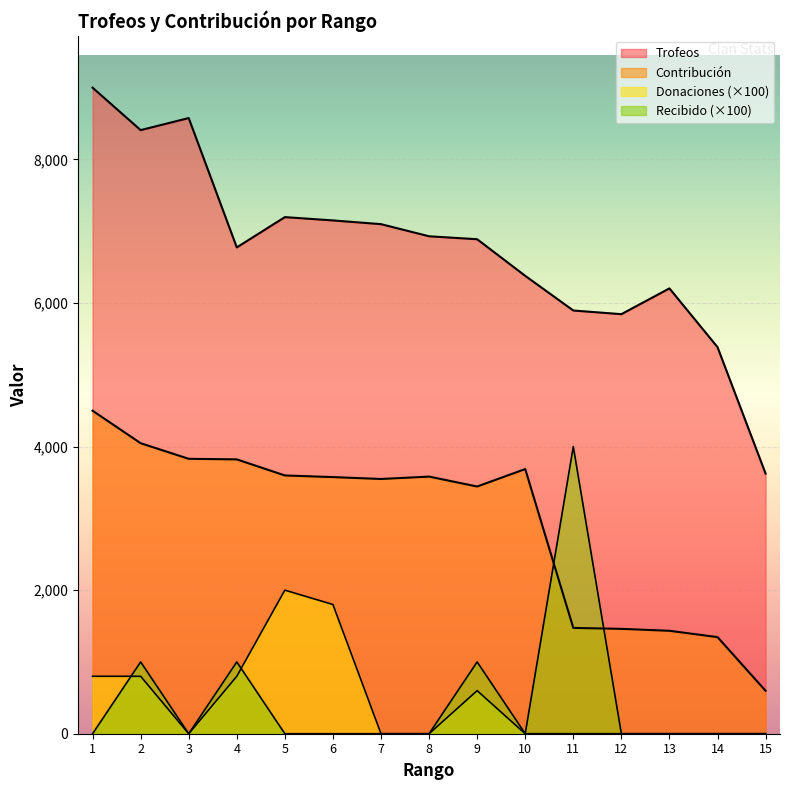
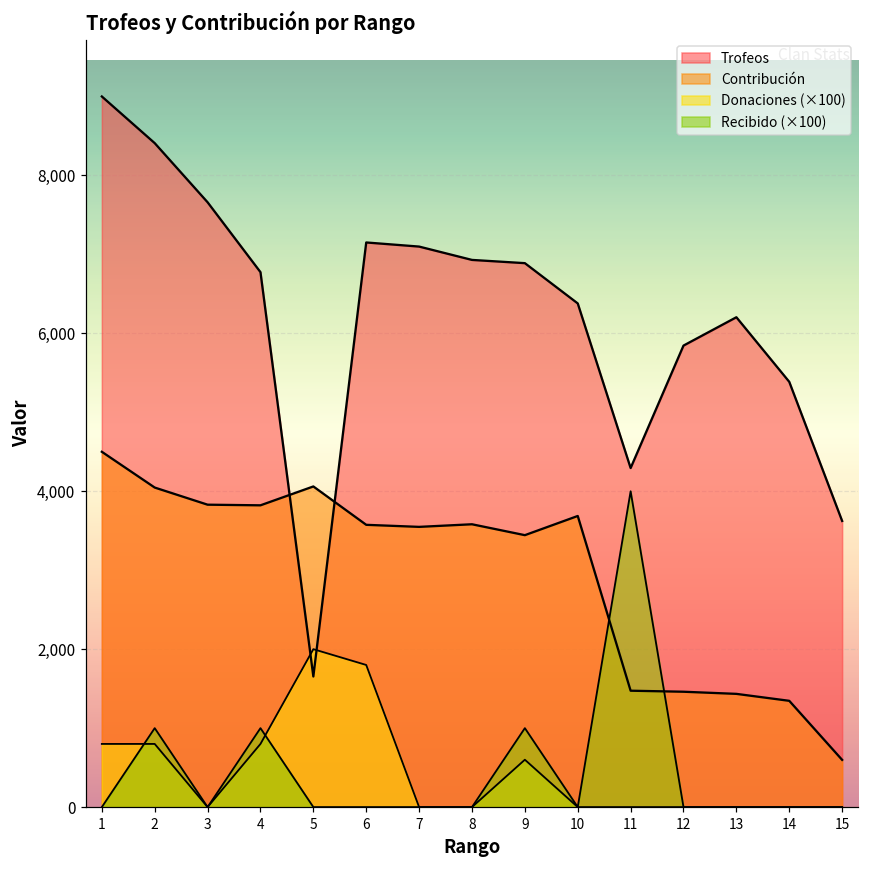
  {
    "Trofeos": {
      "1": "9,000",
      "2": "8,400",
-     "3": "8,600",
+     "3": "7,700",
      "4": "6,800",
-     "5": "7,200",
+     "5": "1,700",
      "6": "7,200",
      "7": "7,100",
      "8": "6,900",
      "9": "6,900",
      "10": "6,400",
-     "11": "5,900",
+     "11": "4,300",
      "12": "5,800",
      "13": "6,200",
      "14": "5,400",
      "15": "3,600"
    },
    "Contribución": {
      "1": "4,500",
      "2": "4,000",
      "3": "3,800",
      "4": "3,800",
-     "5": "3,600",
+     "5": "4,100",
      "6": "3,600",
      "7": "3,500",
      "8": "3,600",
      "9": "3,400",
      "10": "3,700",
      "11": "1,500",
      "12": "1,500",
      "13": "1,400",
      "14": "1,300",
      "15": "600"
    },
    "Donaciones (×100)": {
      "1": "800",
      "2": "800",
      "4": "800",
      "5": "2,000",
      "6": "1,800",
      "9": "600",
      "11": "0"
    },
    "Recibido (×100)": {
      "1": "0",
      "2": "1,000",
      "4": "1,000",
      "5": "0",
      "6": "0",
      "9": "1,000",
      "11": "4,000"
    }
  }
